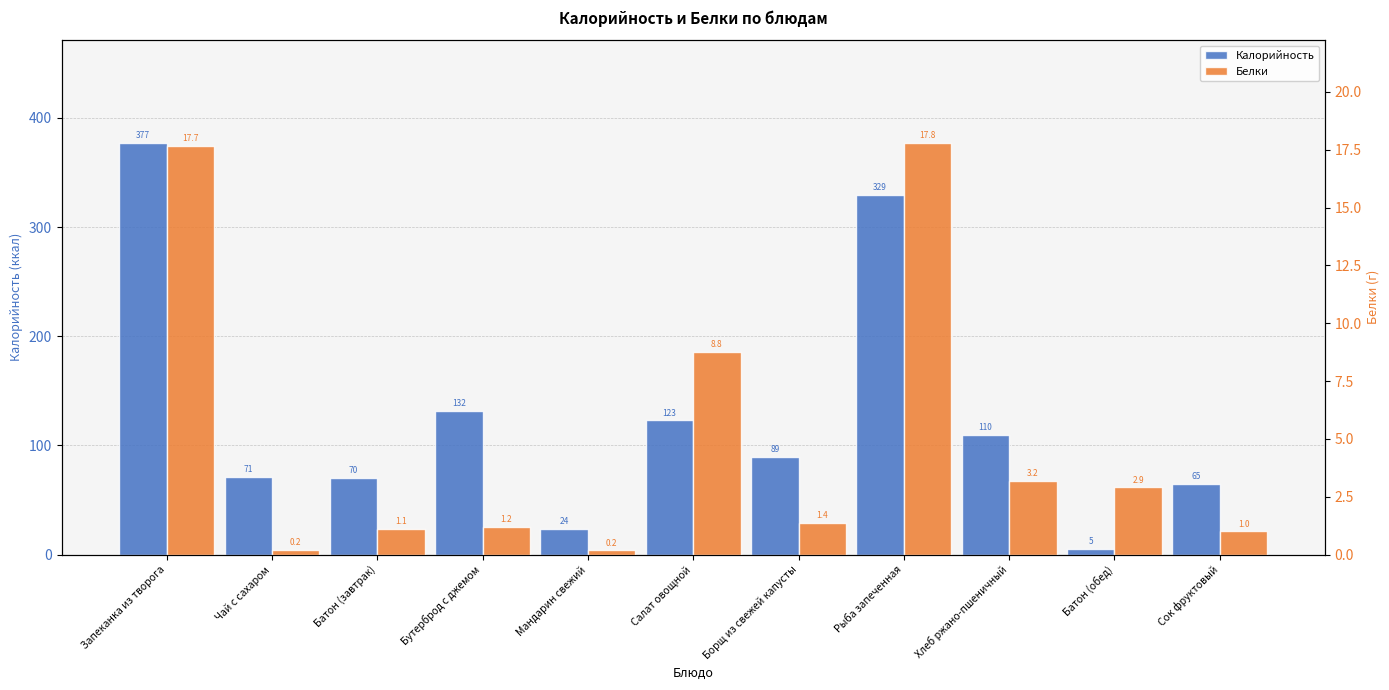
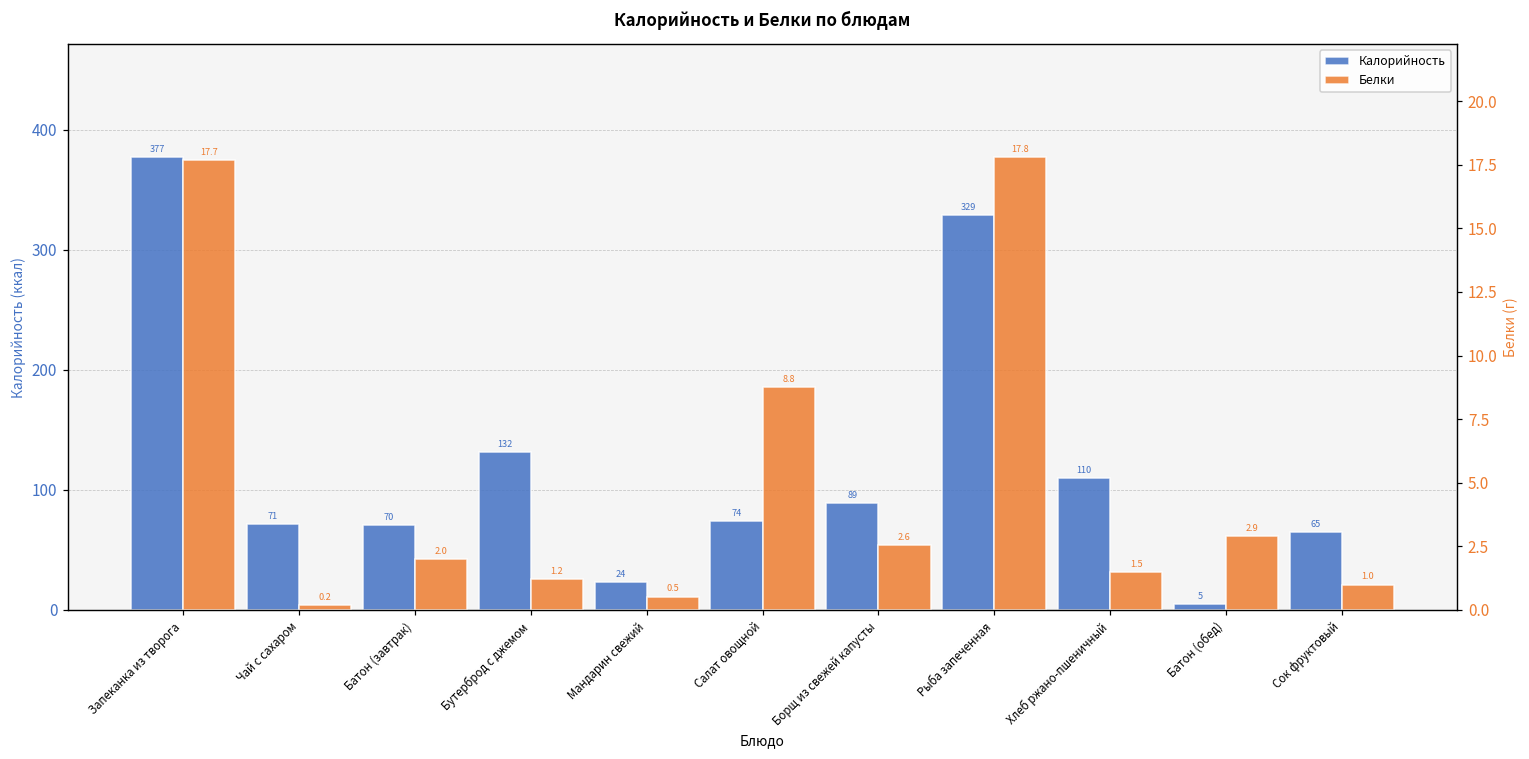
  {
    "Калорийность": {
      "Запеканка из творога": 377,
      "Чай с сахаром": 71,
      "Батон (завтрак)": 70,
      "Бутерброд с джемом": 132,
      "Мандарин свежий": 24,
-     "Салат овощной": 123,
+     "Салат овощной": 74,
      "Борщ из свежей капусты": 89,
      "Рыба запеченная": 329,
      "Хлеб ржано-пшеничный": 110,
      "Батон (обед)": 5,
      "Сок фруктовый": 65
    },
    "Белки": {
      "Запеканка из творога": 17.7,
      "Чай с сахаром": 0.2,
-     "Батон (завтрак)": 1.1,
+     "Батон (завтрак)": 2.0,
      "Бутерброд с джемом": 1.2,
-     "Мандарин свежий": 0.2,
+     "Мандарин свежий": 0.5,
      "Салат овощной": 8.8,
-     "Борщ из свежей капусты": 1.4,
+     "Борщ из свежей капусты": 2.6,
      "Рыба запеченная": 17.8,
-     "Хлеб ржано-пшеничный": 3.2,
+     "Хлеб ржано-пшеничный": 1.5,
      "Батон (обед)": 2.9,
      "Сок фруктовый": 1.0
    }
  }
